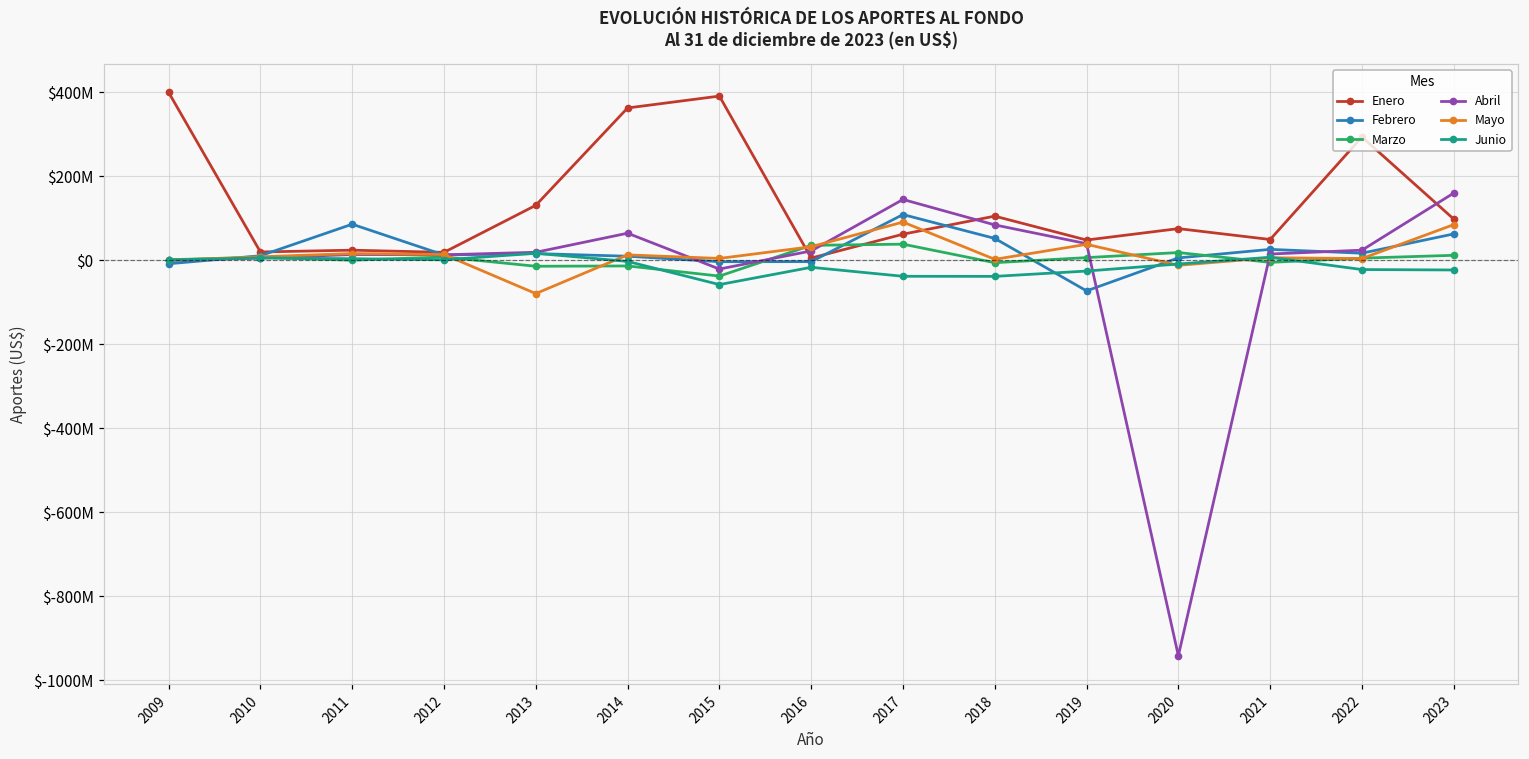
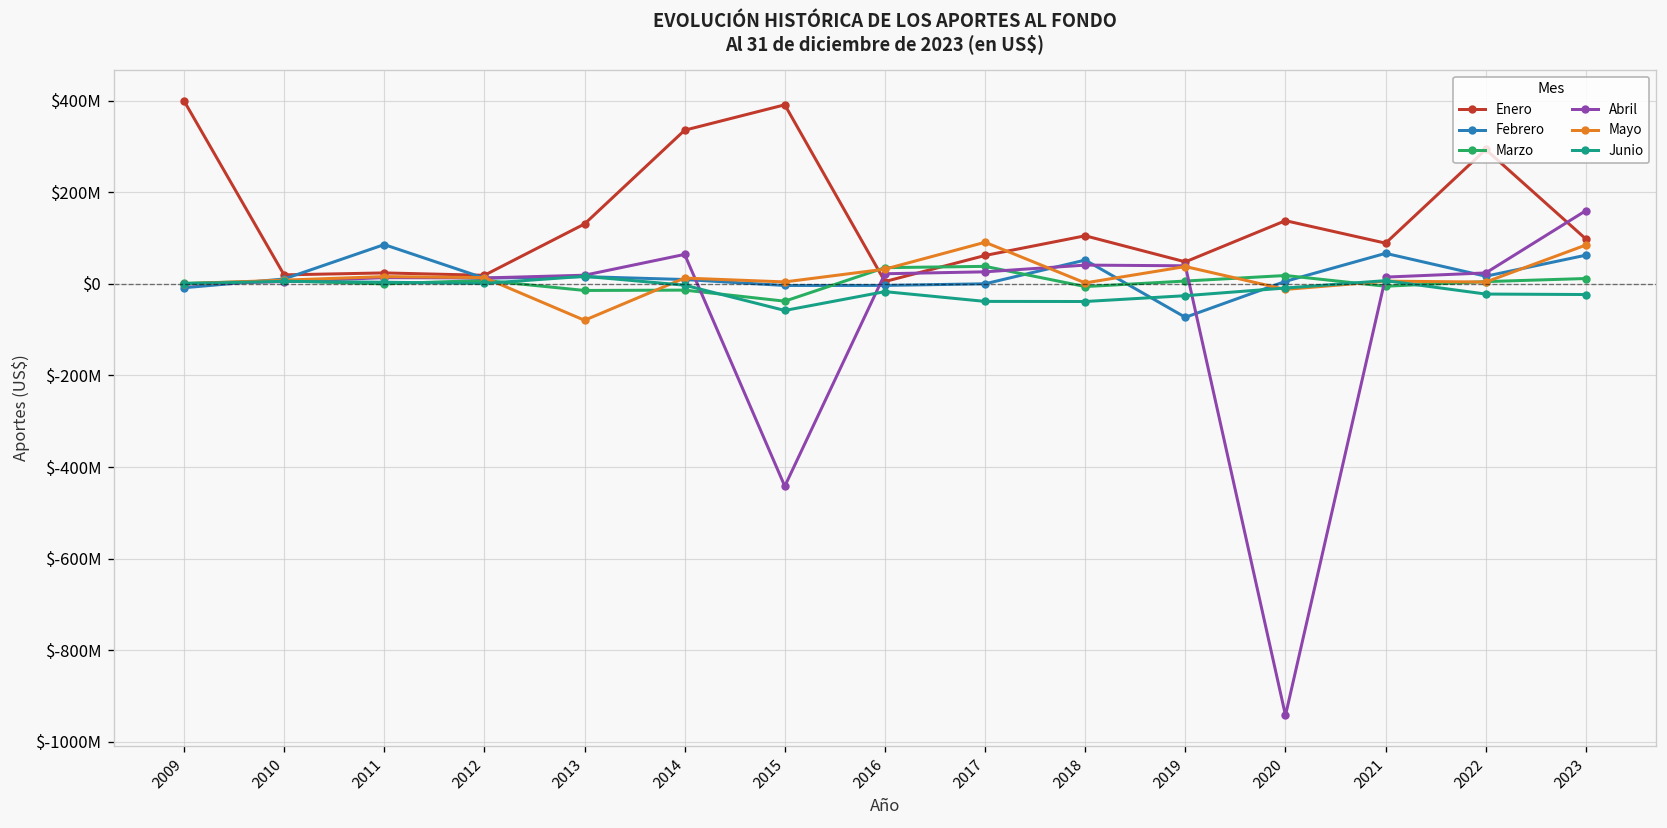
  {
    "Enero": {
      "2009": "$400000000",
      "2010": "$20000000",
      "2011": "$20000000",
      "2013": "$130000000",
-     "2014": "$360000000",
+     "2014": "$340000000",
      "2015": "$390000000",
      "2016": "$0",
      "2017": "$60000000",
      "2018": "$100000000",
      "2019": "$50000000",
-     "2020": "$80000000",
-     "2021": "$50000000",
+     "2020": "$140000000",
+     "2021": "$90000000",
      "2023": "$100000000"
    },
    "Febrero": {
      "2009": "$-10000000",
      "2011": "$90000000",
      "2015": "$0",
      "2016": "$0",
-     "2017": "$110000000",
+     "2017": "$0",
      "2018": "$50000000",
      "2019": "$-70000000",
      "2020": "$10000000",
-     "2021": "$30000000",
+     "2021": "$70000000",
      "2022": "$20000000",
      "2023": "$60000000"
    },
    "Abril": {
      "2014": "$60000000",
-     "2015": "$-20000000",
+     "2015": "$-440000000",
      "2016": "$20000000",
-     "2017": "$140000000",
-     "2018": "$80000000",
+     "2017": "$30000000",
+     "2018": "$40000000",
      "2020": "$-940000000",
      "2021": "$10000000",
      "2022": "$20000000",
      "2023": "$160000000"
    },
    "Mayo": {
      "2013": "$-80000000",
      "2015": "$0",
      "2017": "$90000000",
      "2018": "$0",
      "2023": "$80000000"
    }
  }
